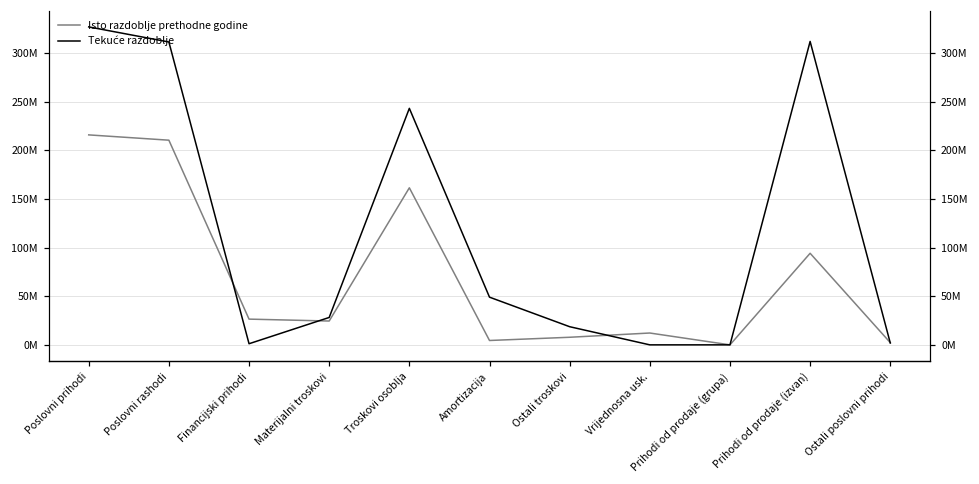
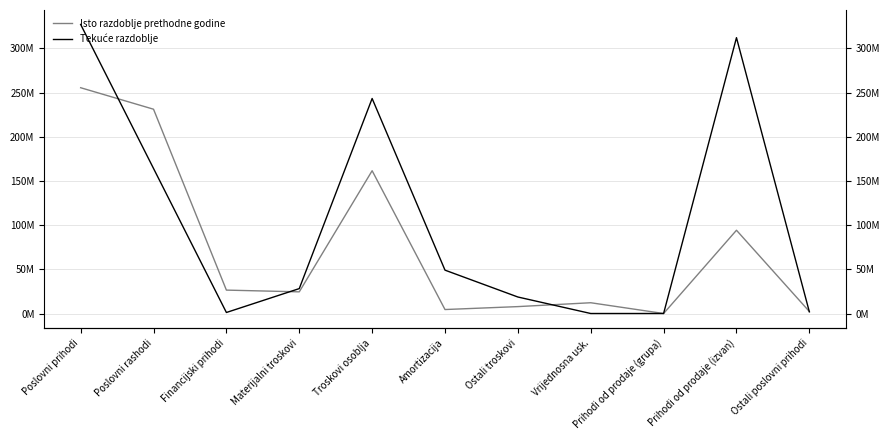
  {
    "Isto razdoblje prethodne godine": {
-     "Poslovni prihodi": 220000000,
-     "Poslovni rashodi": 210000000,
+     "Poslovni prihodi": 260000000,
+     "Poslovni rashodi": 230000000,
      "Financijski prihodi": 30000000,
      "Materijalni troskovi": 20000000,
      "Troskovi osoblja": 160000000,
      "Amortizacija": 0,
      "Ostali troskovi": 10000000,
      "Vrijednosna usk.": 10000000,
      "Prihodi od prodaje (izvan)": 90000000
    },
    "Tekuće razdoblje": {
      "Poslovni prihodi": 330000000,
-     "Poslovni rashodi": 310000000,
+     "Poslovni rashodi": 160000000,
      "Financijski prihodi": 0,
      "Materijalni troskovi": 30000000,
      "Troskovi osoblja": 240000000,
      "Amortizacija": 50000000,
      "Ostali troskovi": 20000000,
      "Vrijednosna usk.": 0,
      "Prihodi od prodaje (izvan)": 310000000
    }
  }
